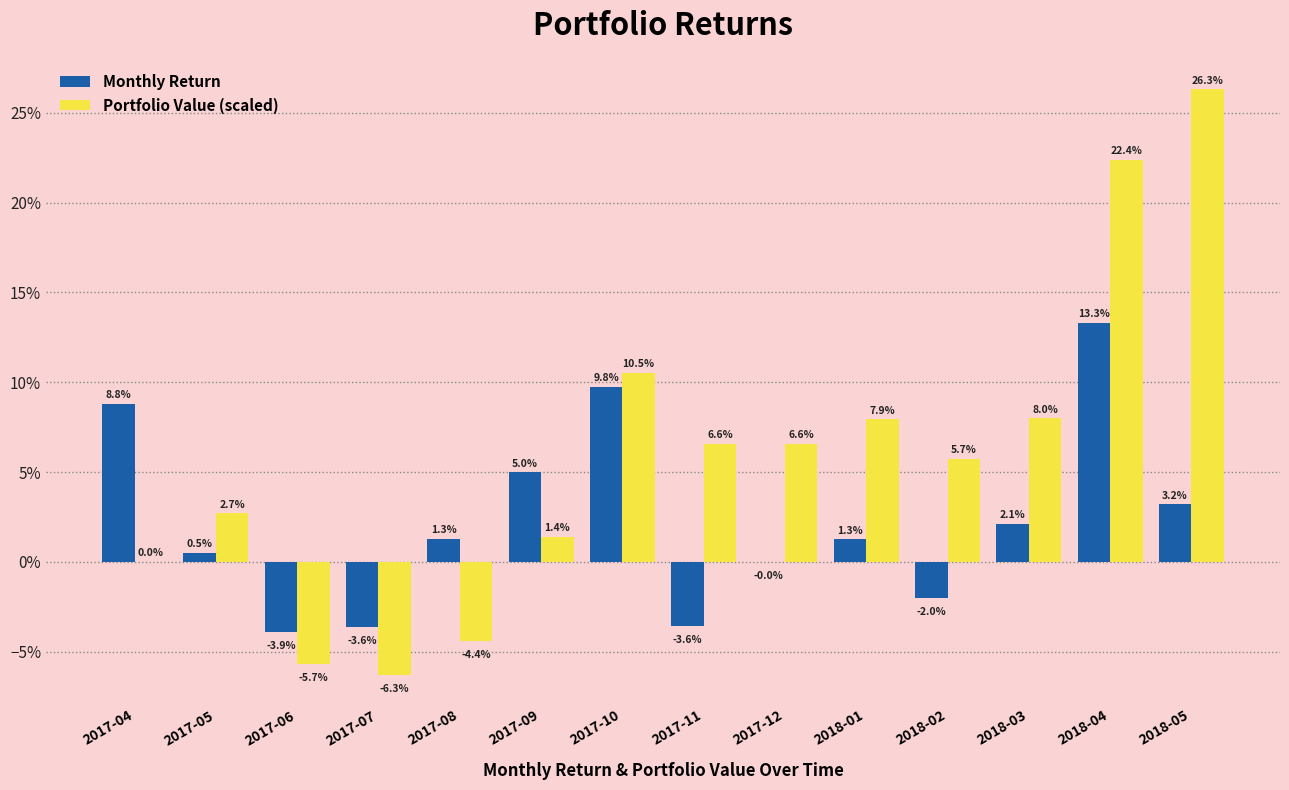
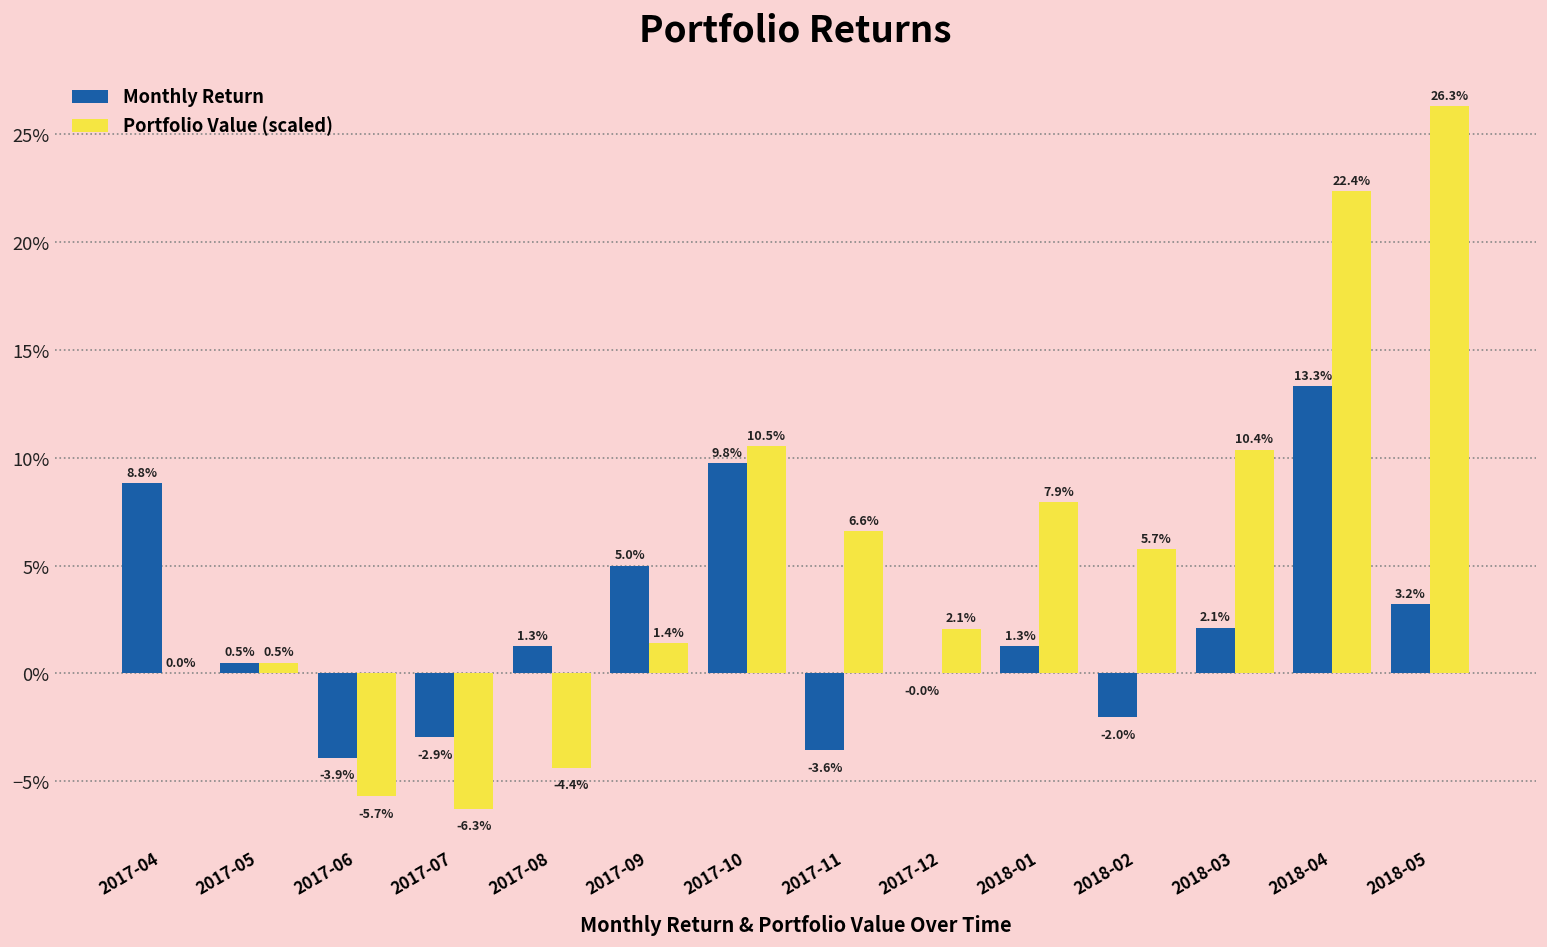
  {
    "Monthly Return": {
      "2017-04": "8.8%",
      "2017-05": "0.5%",
      "2017-06": "-3.9%",
-     "2017-07": "-3.6%",
+     "2017-07": "-2.9%",
      "2017-08": "1.3%",
      "2017-09": "5.0%",
      "2017-10": "9.8%",
      "2017-11": "-3.6%",
      "2017-12": "-0.0%",
      "2018-01": "1.3%",
      "2018-02": "-2.0%",
      "2018-03": "2.1%",
      "2018-04": "13.3%",
      "2018-05": "3.2%"
    },
    "Portfolio Value (scaled)": {
      "2017-04": "0.0%",
-     "2017-05": "2.7%",
+     "2017-05": "0.5%",
      "2017-06": "-5.7%",
      "2017-07": "-6.3%",
      "2017-08": "-4.4%",
      "2017-09": "1.4%",
      "2017-10": "10.5%",
      "2017-11": "6.6%",
-     "2017-12": "6.6%",
+     "2017-12": "2.1%",
      "2018-01": "7.9%",
      "2018-02": "5.7%",
-     "2018-03": "8.0%",
+     "2018-03": "10.4%",
      "2018-04": "22.4%",
      "2018-05": "26.3%"
    }
  }
